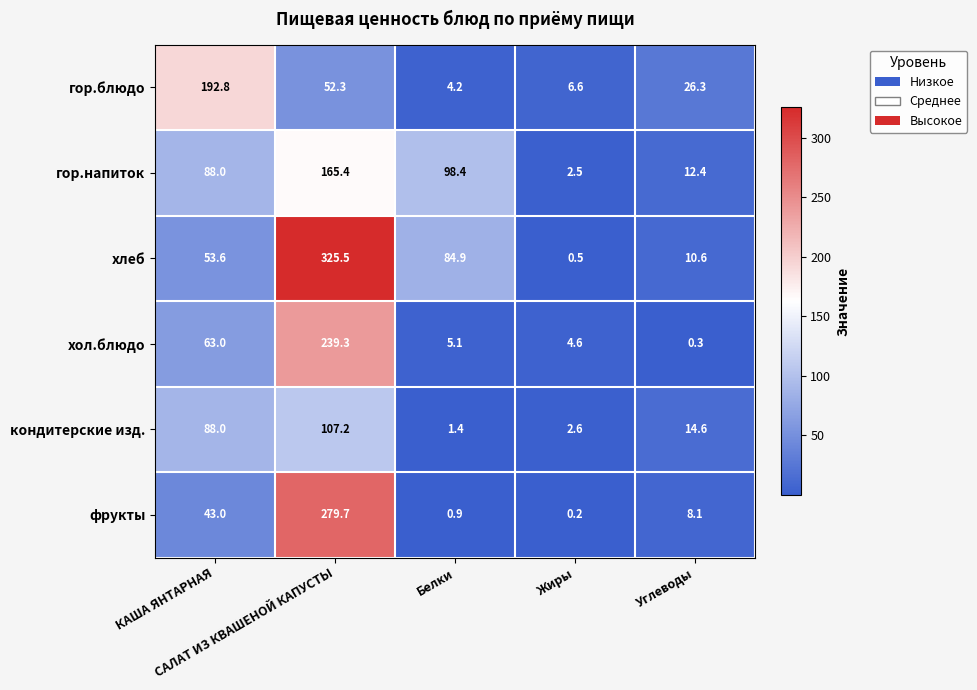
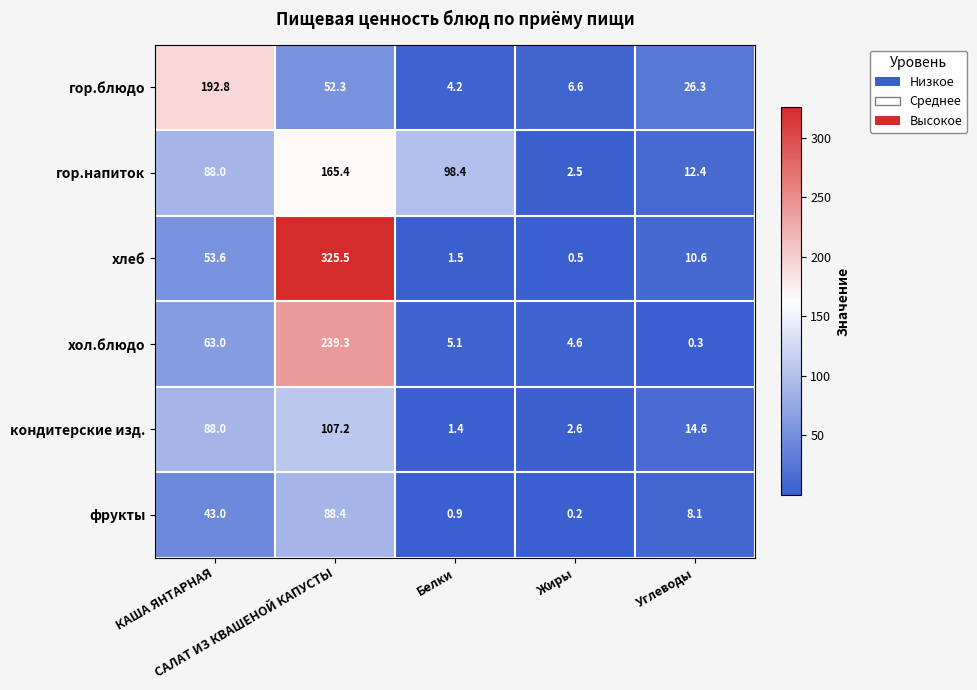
  {
    "гор.блюдо": {
      "КАША ЯНТАРНАЯ": 192.8,
      "САЛАТ ИЗ КВАШЕНОЙ КАПУСТЫ": 52.3,
      "Белки": 4.2,
      "Жиры": 6.6,
      "Углеводы": 26.3
    },
    "гор.напиток": {
      "КАША ЯНТАРНАЯ": 88.0,
      "САЛАТ ИЗ КВАШЕНОЙ КАПУСТЫ": 165.4,
      "Белки": 98.4,
      "Жиры": 2.5,
      "Углеводы": 12.4
    },
    "хлеб": {
      "КАША ЯНТАРНАЯ": 53.6,
      "САЛАТ ИЗ КВАШЕНОЙ КАПУСТЫ": 325.5,
-     "Белки": 84.9,
+     "Белки": 1.5,
      "Жиры": 0.5,
      "Углеводы": 10.6
    },
    "хол.блюдо": {
      "КАША ЯНТАРНАЯ": 63.0,
      "САЛАТ ИЗ КВАШЕНОЙ КАПУСТЫ": 239.3,
      "Белки": 5.1,
      "Жиры": 4.6,
      "Углеводы": 0.3
    },
    "кондитерские изд.": {
      "КАША ЯНТАРНАЯ": 88.0,
      "САЛАТ ИЗ КВАШЕНОЙ КАПУСТЫ": 107.2,
      "Белки": 1.4,
      "Жиры": 2.6,
      "Углеводы": 14.6
    },
    "фрукты": {
      "КАША ЯНТАРНАЯ": 43.0,
-     "САЛАТ ИЗ КВАШЕНОЙ КАПУСТЫ": 279.7,
+     "САЛАТ ИЗ КВАШЕНОЙ КАПУСТЫ": 88.4,
      "Белки": 0.9,
      "Жиры": 0.2,
      "Углеводы": 8.1
    }
  }
